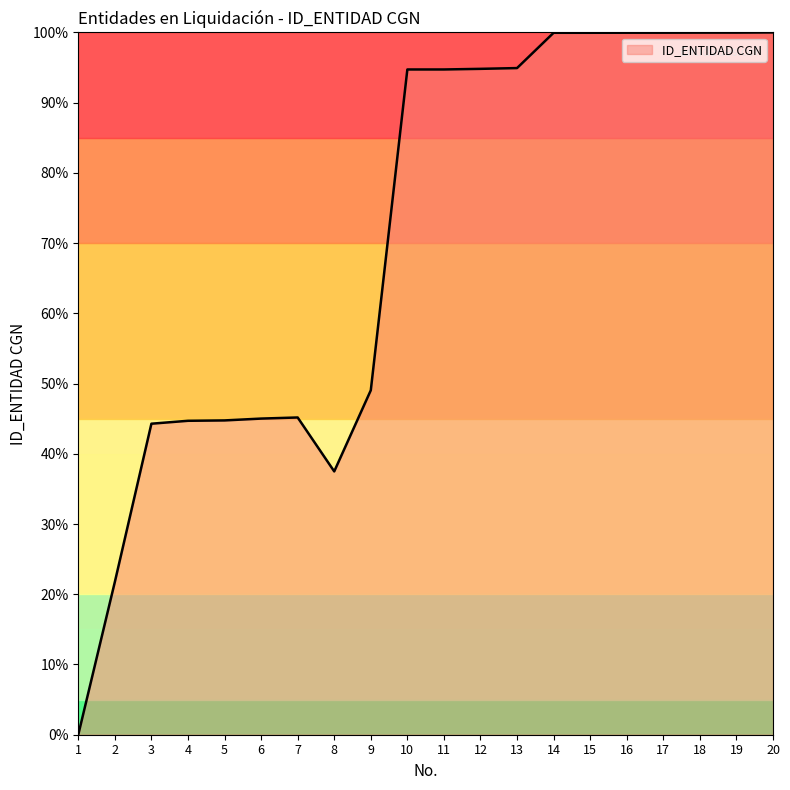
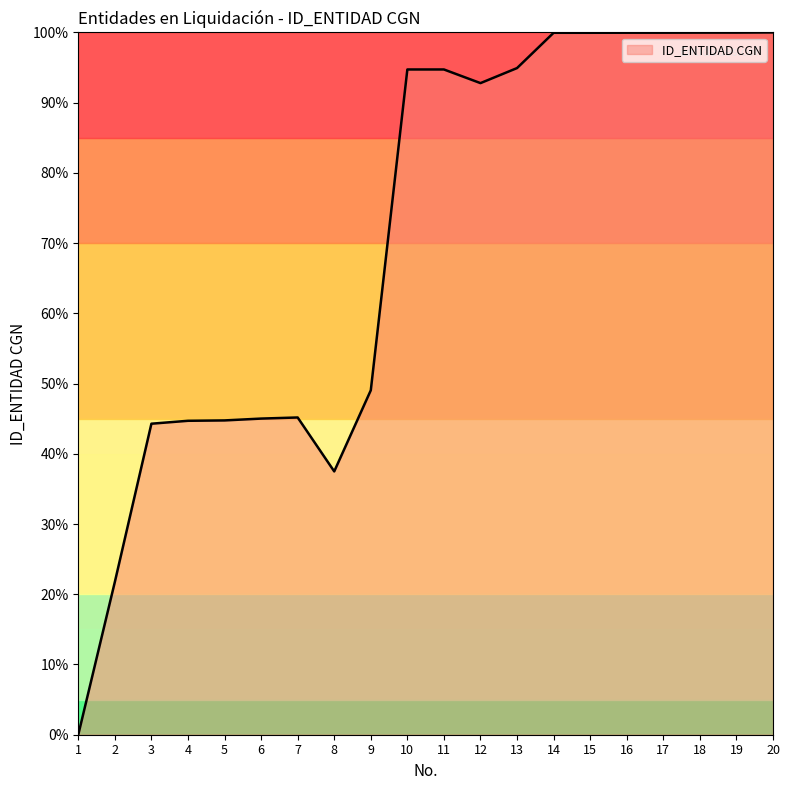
  {
    "1": "0%",
    "2": "22%",
    "3": "44%",
    "4": "45%",
    "5": "45%",
    "6": "45%",
    "7": "45%",
    "8": "37%",
    "9": "49%",
    "10": "95%",
    "11": "95%",
-   "12": "95%",
+   "12": "93%",
    "13": "95%",
    "14": "100%",
    "15": "100%",
    "16": "100%",
    "17": "100%",
    "18": "100%",
    "19": "100%",
    "20": "100%"
  }
